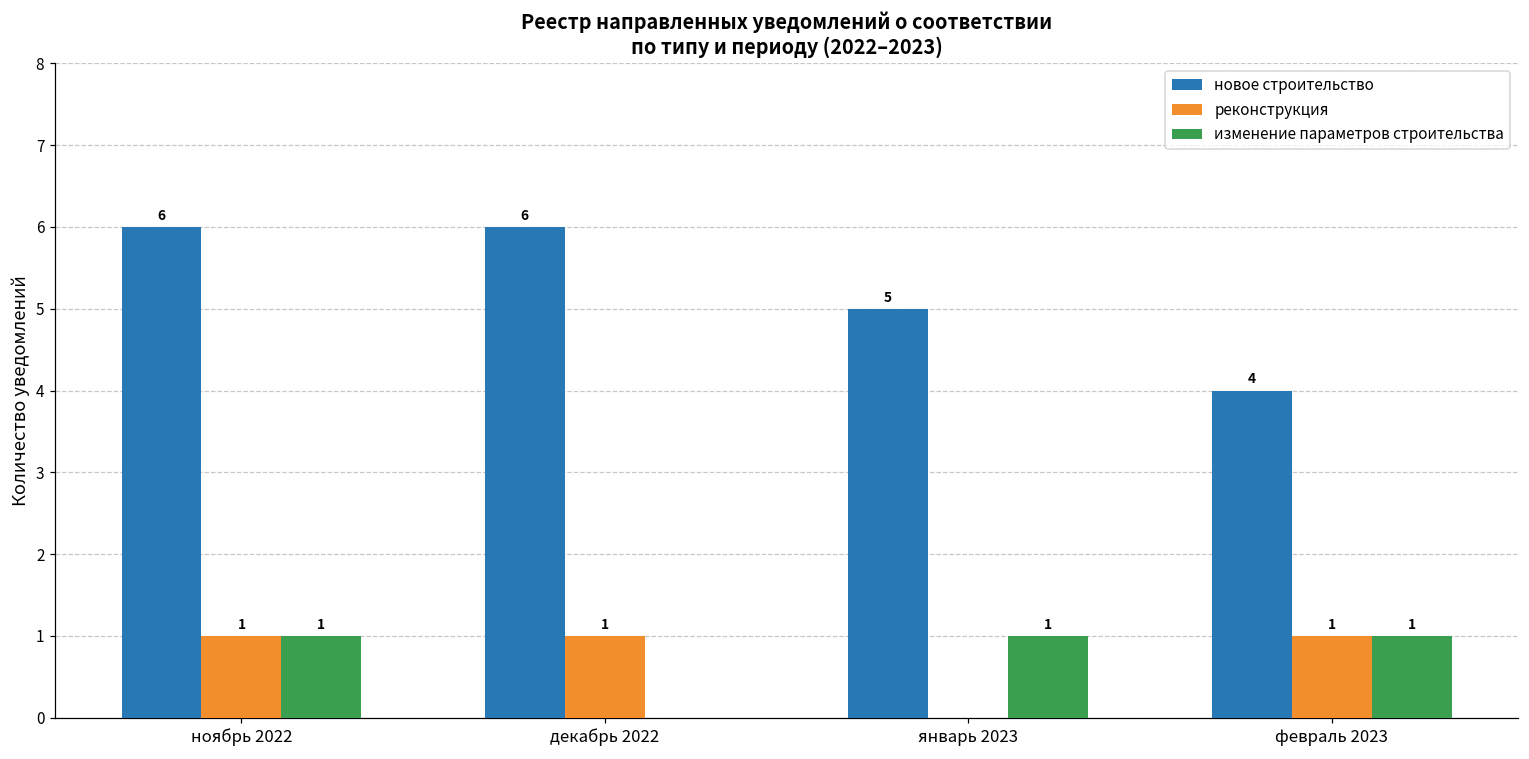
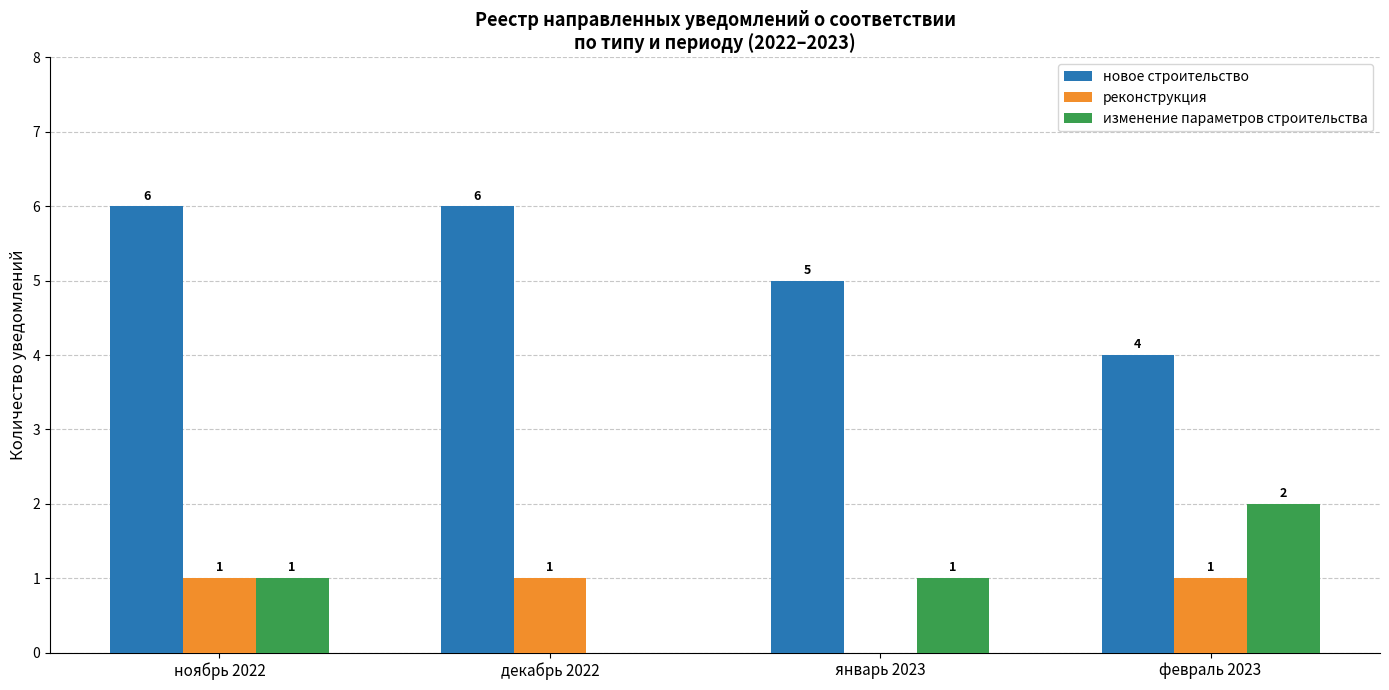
  {
    "новое строительство": {
      "ноябрь 2022": 6,
      "декабрь 2022": 6,
      "январь 2023": 5,
      "февраль 2023": 4
    },
    "реконструкция": {
      "ноябрь 2022": 1,
      "декабрь 2022": 1,
      "февраль 2023": 1
    },
    "изменение параметров строительства": {
      "ноябрь 2022": 1,
      "январь 2023": 1,
-     "февраль 2023": 1
+     "февраль 2023": 2
    }
  }
